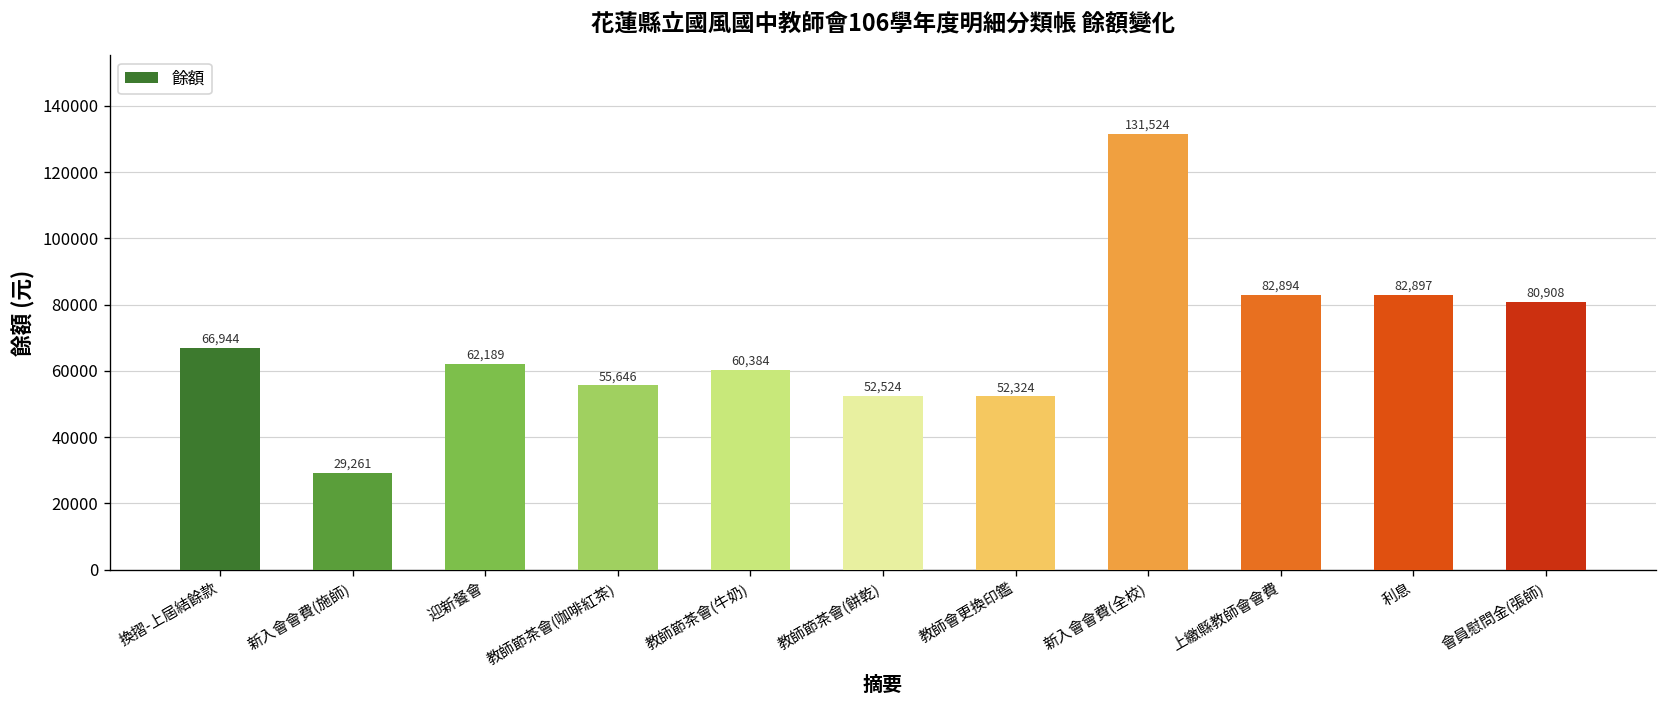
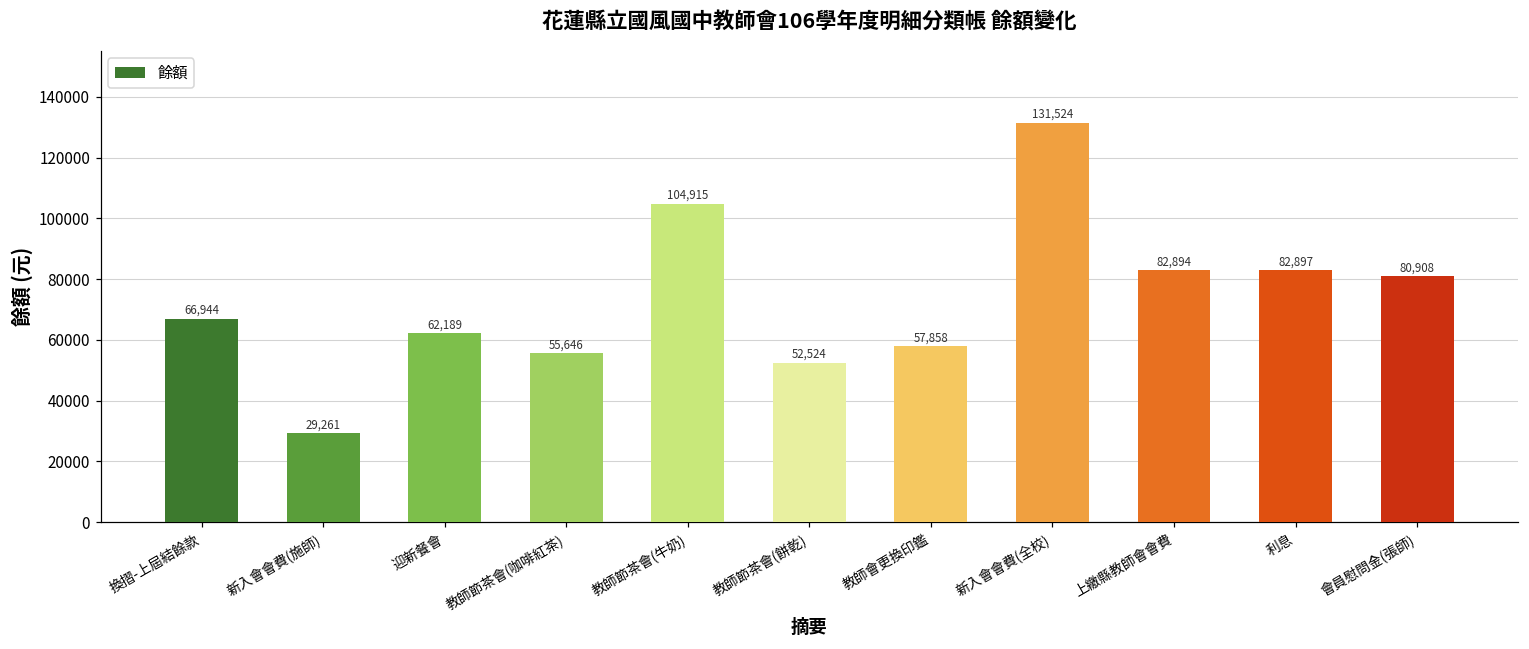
  {
    "換摺-上屆結餘款": "66,944",
    "新入會會費(施師)": "29,261",
    "迎新餐會": "62,189",
    "教師節茶會(咖啡紅茶)": "55,646",
-   "教師節茶會(牛奶)": "60,384",
+   "教師節茶會(牛奶)": "104,915",
    "教師節茶會(餅乾)": "52,524",
-   "教師會更換印鑑": "52,324",
+   "教師會更換印鑑": "57,858",
    "新入會會費(全校)": "131,524",
    "上繳縣教師會會費": "82,894",
    "利息": "82,897",
    "會員慰問金(張師)": "80,908"
  }
